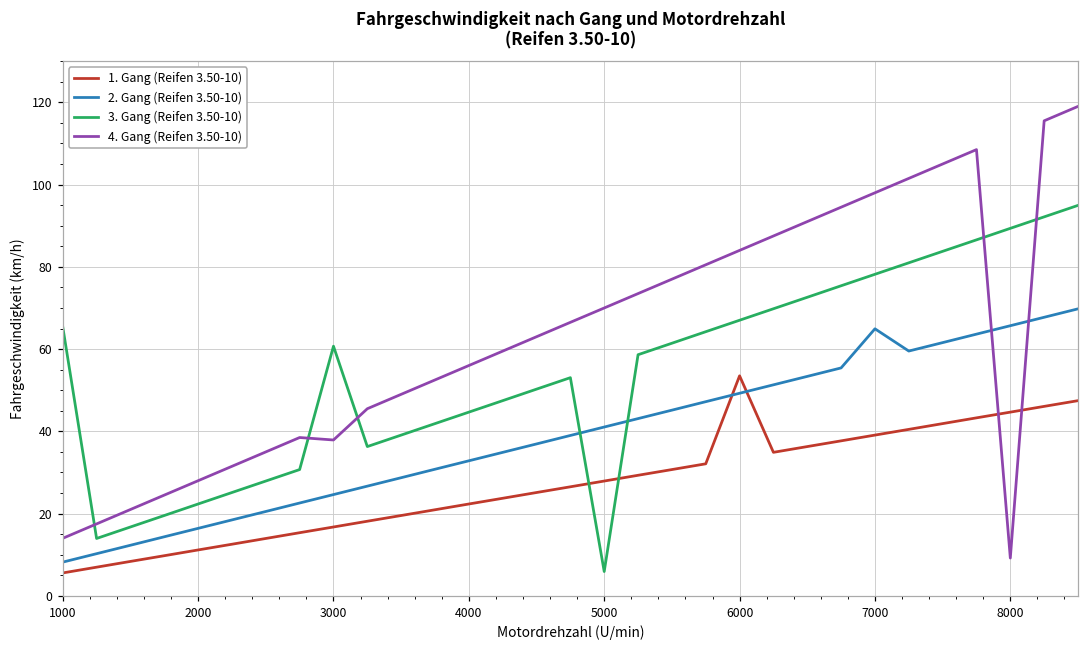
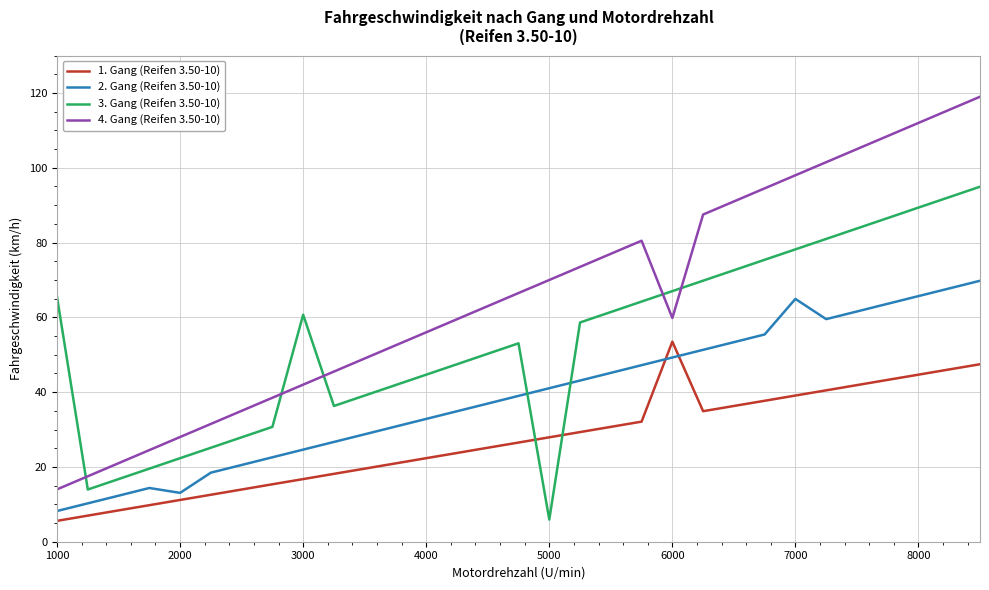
  {
    "1. Gang (Reifen 3.50-10)": {
      "1000": 6,
      "2000": 11,
      "3000": 17,
      "4000": 22,
      "5000": 28,
      "6000": 54,
      "7000": 39,
      "8000": 45
    },
    "2. Gang (Reifen 3.50-10)": {
      "1000": 8,
-     "2000": 16,
+     "2000": 13,
      "3000": 25,
      "4000": 33,
      "5000": 41,
      "6000": 49,
      "7000": 65,
      "8000": 66
    },
    "3. Gang (Reifen 3.50-10)": {
      "1000": 65,
      "2000": 22,
      "3000": 61,
      "4000": 45,
      "5000": 6,
      "6000": 67,
      "7000": 78,
      "8000": 89
    },
    "4. Gang (Reifen 3.50-10)": {
      "1000": 14,
      "2000": 28,
-     "3000": 38,
+     "3000": 42,
      "4000": 56,
      "5000": 70,
-     "6000": 84,
+     "6000": 60,
      "7000": 98,
-     "8000": 9
+     "8000": 112
    }
  }
